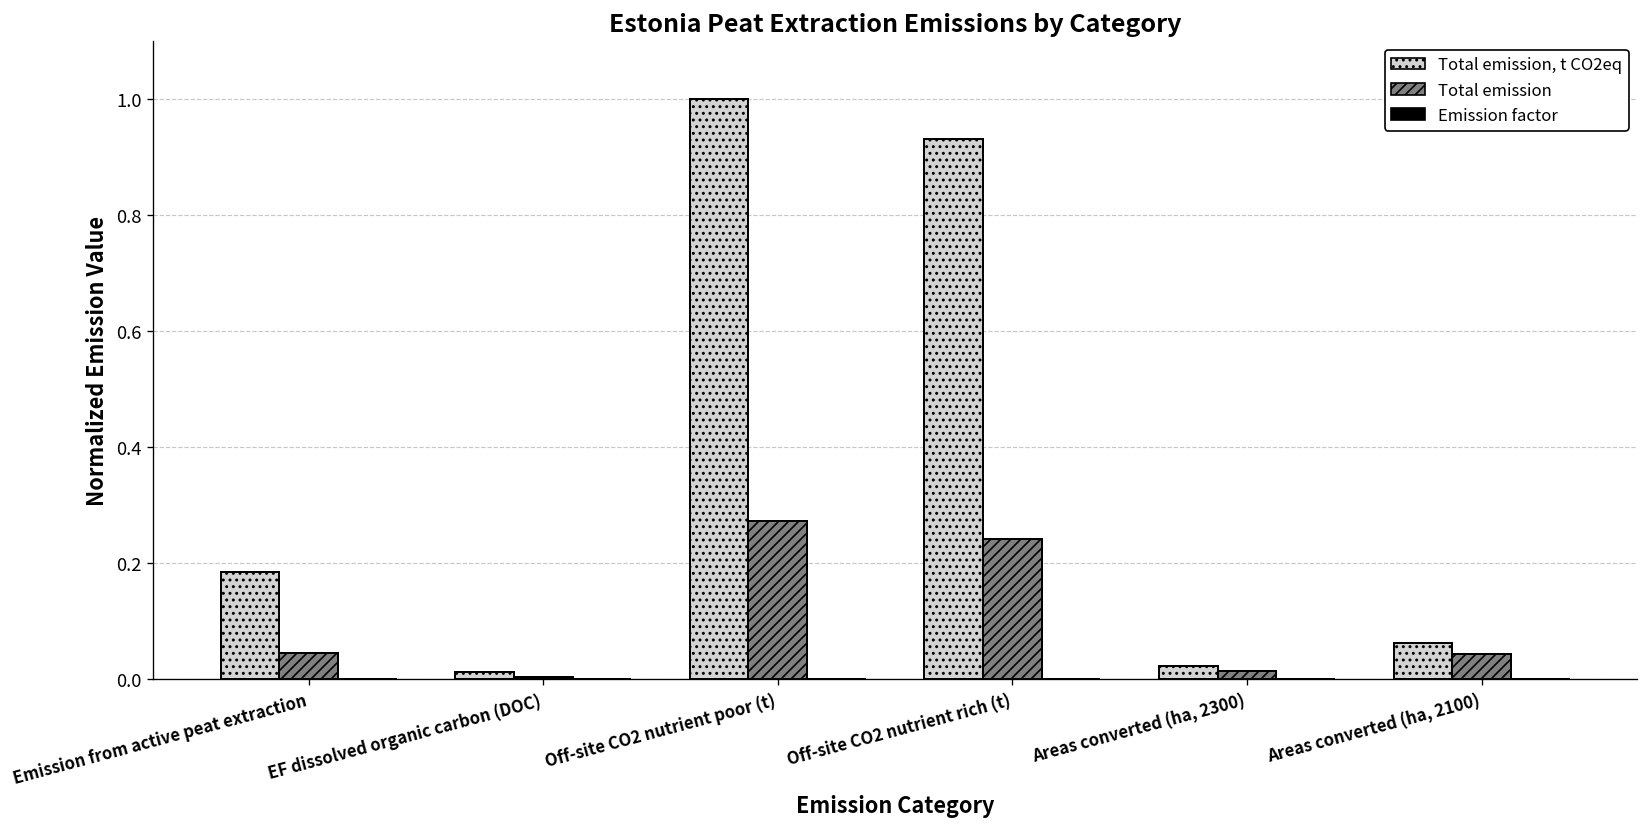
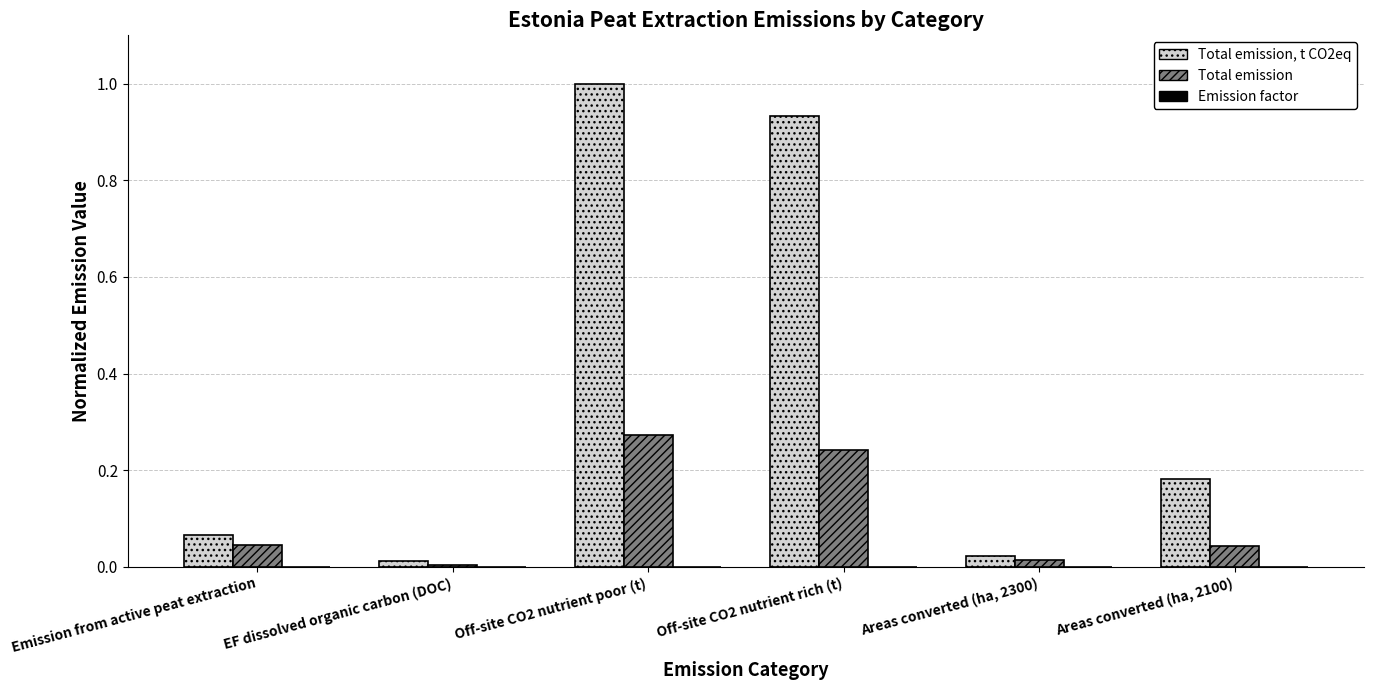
  {
    "Total emission, t CO2eq": {
-     "Emission from active peat extraction": 0.18,
+     "Emission from active peat extraction": 0.07,
      "EF dissolved organic carbon (DOC)": 0.01,
      "Off-site CO2 nutrient poor (t)": 1.00,
      "Off-site CO2 nutrient rich (t)": 0.93,
      "Areas converted (ha, 2300)": 0.02,
-     "Areas converted (ha, 2100)": 0.06
+     "Areas converted (ha, 2100)": 0.18
    },
    "Total emission": {
      "Emission from active peat extraction": 0.04,
      "Off-site CO2 nutrient poor (t)": 0.27,
      "Off-site CO2 nutrient rich (t)": 0.24,
      "Areas converted (ha, 2300)": 0.02,
      "Areas converted (ha, 2100)": 0.04
    }
  }
